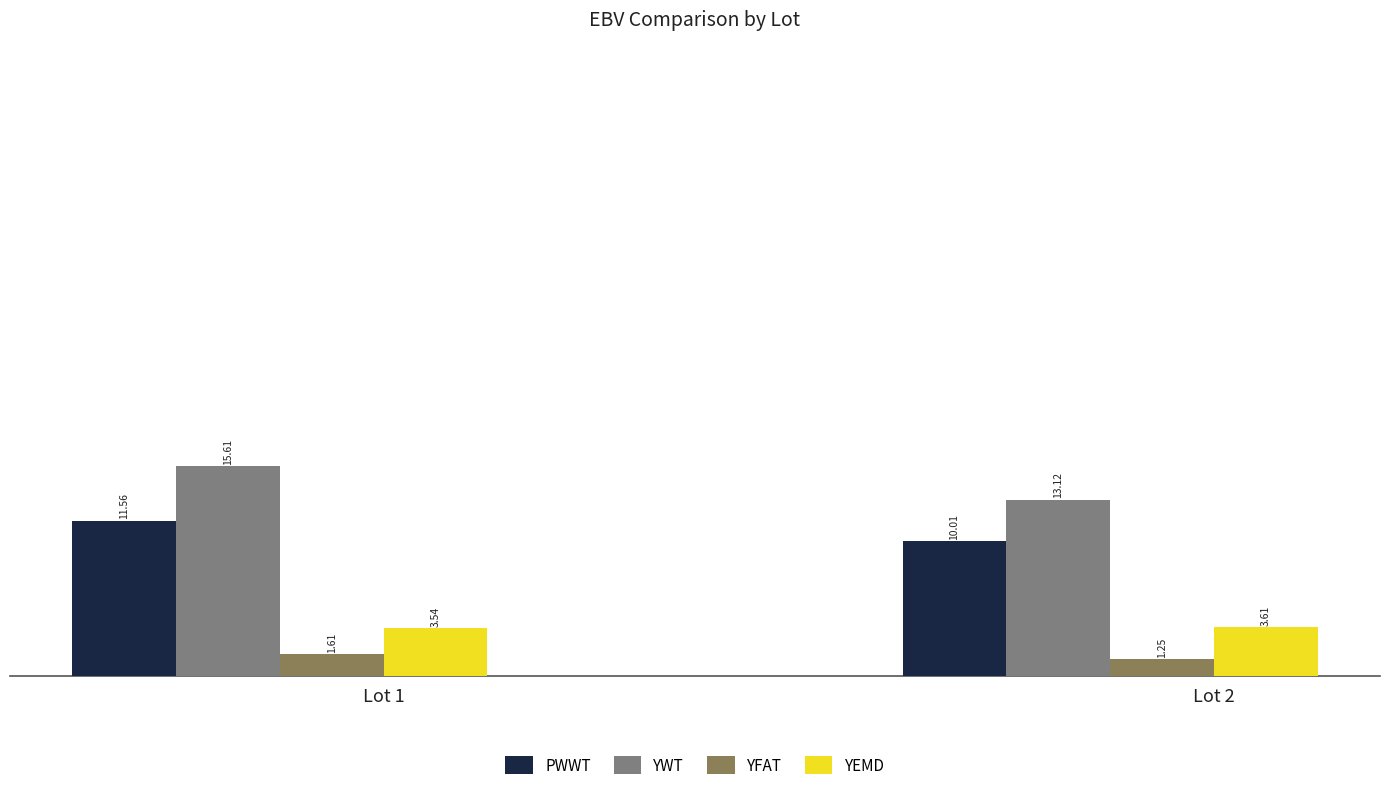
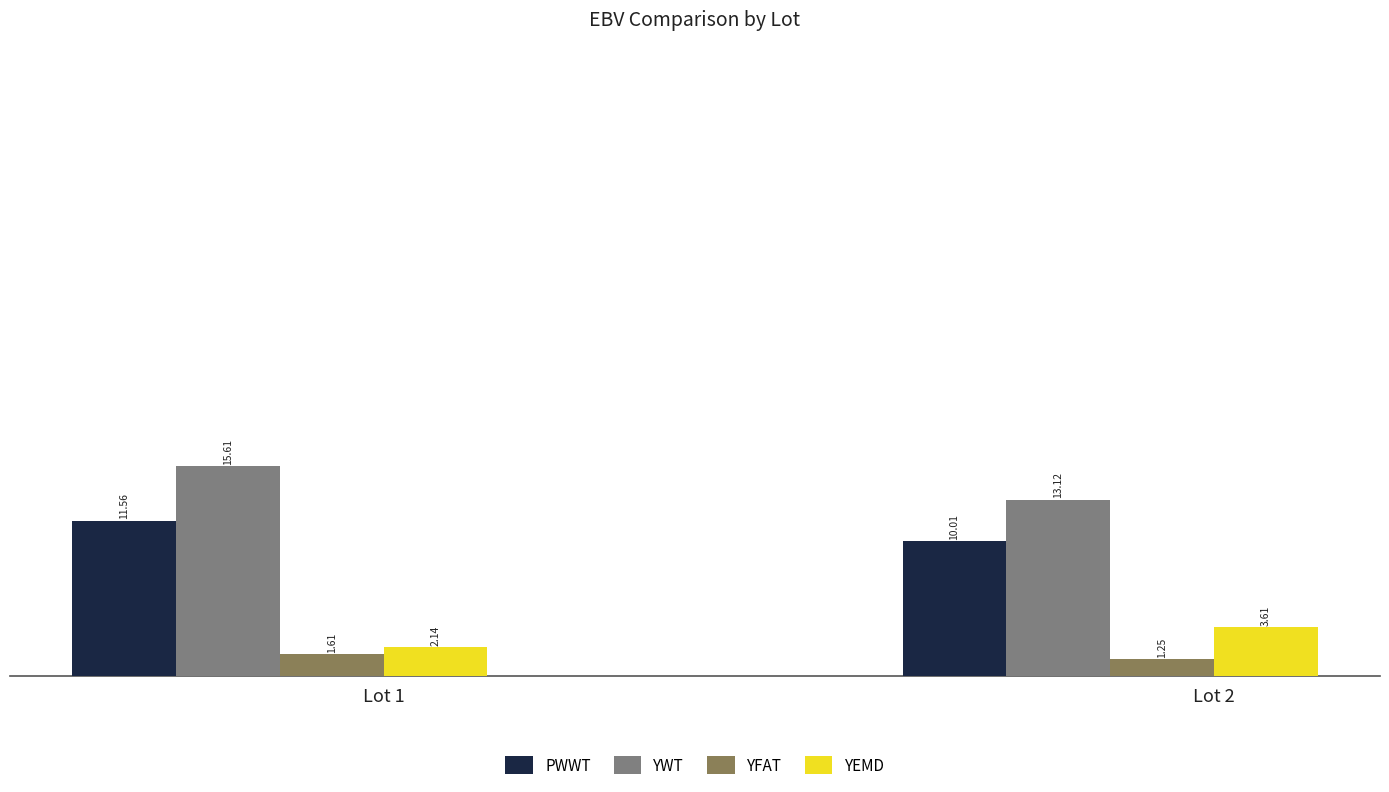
  {
    "PWWT": {
      "Lot 1": 11.56,
      "Lot 2": 10.01
    },
    "YEMD": {
-     "Lot 1": 3.54,
+     "Lot 1": 2.14,
      "Lot 2": 3.61
    }
  }
